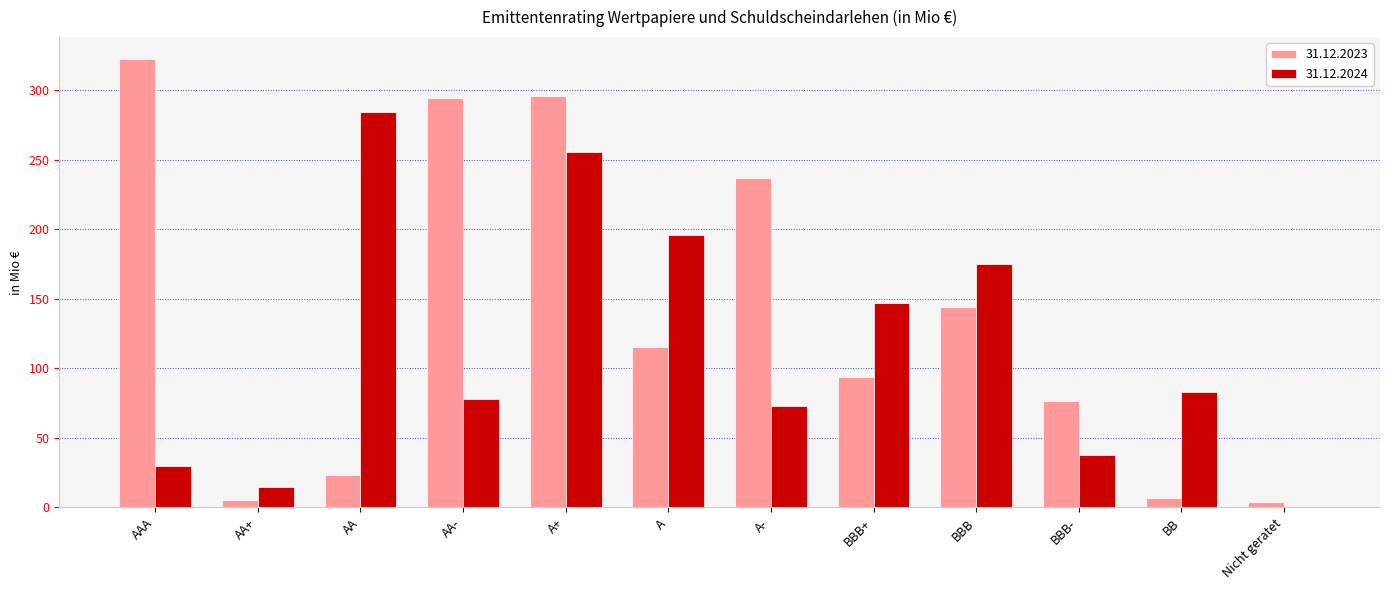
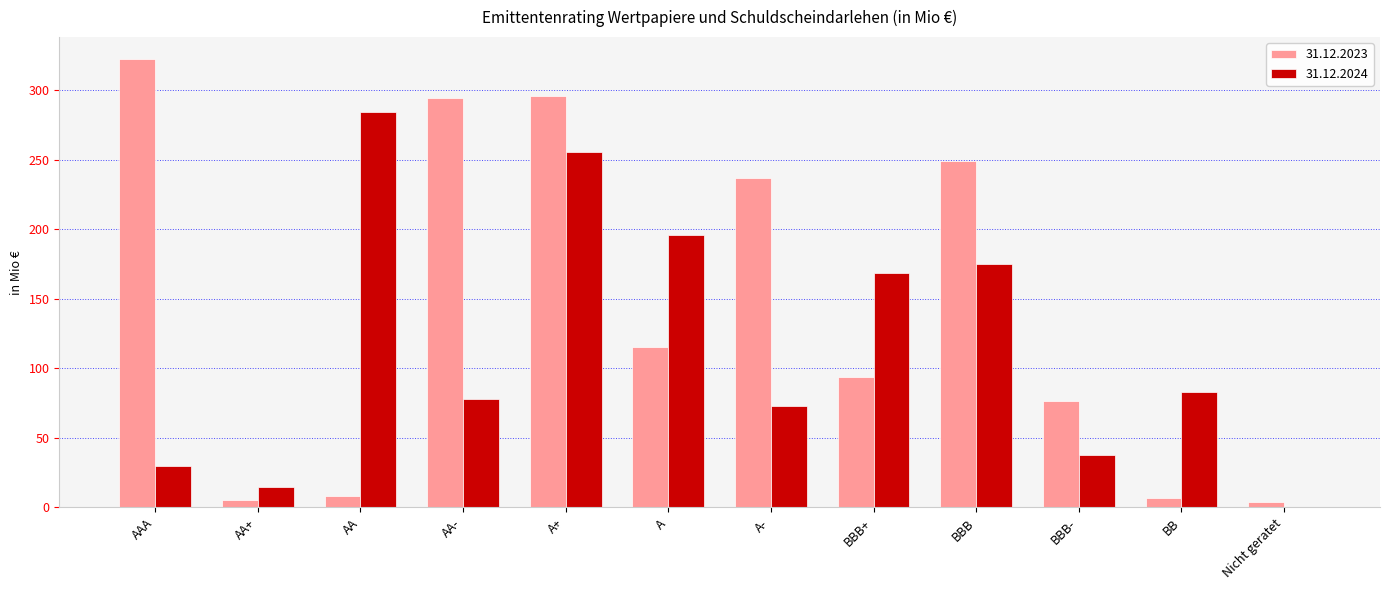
  {
    "31.12.2023": {
      "AAA": 322,
      "AA+": 5,
-     "AA": 23,
+     "AA": 9,
      "AA-": 295,
      "A+": 296,
      "A": 116,
      "A-": 237,
      "BBB+": 94,
-     "BBB": 144,
+     "BBB": 249,
      "BBB-": 76,
      "BB": 6,
      "Nicht geratet": 4
    },
    "31.12.2024": {
      "AAA": 30,
      "AA+": 15,
      "AA": 284,
      "AA-": 78,
      "A+": 256,
      "A": 196,
      "A-": 73,
-     "BBB+": 147,
+     "BBB+": 168,
      "BBB": 175,
      "BBB-": 38,
      "BB": 83,
      "Nicht geratet": 0
    }
  }
